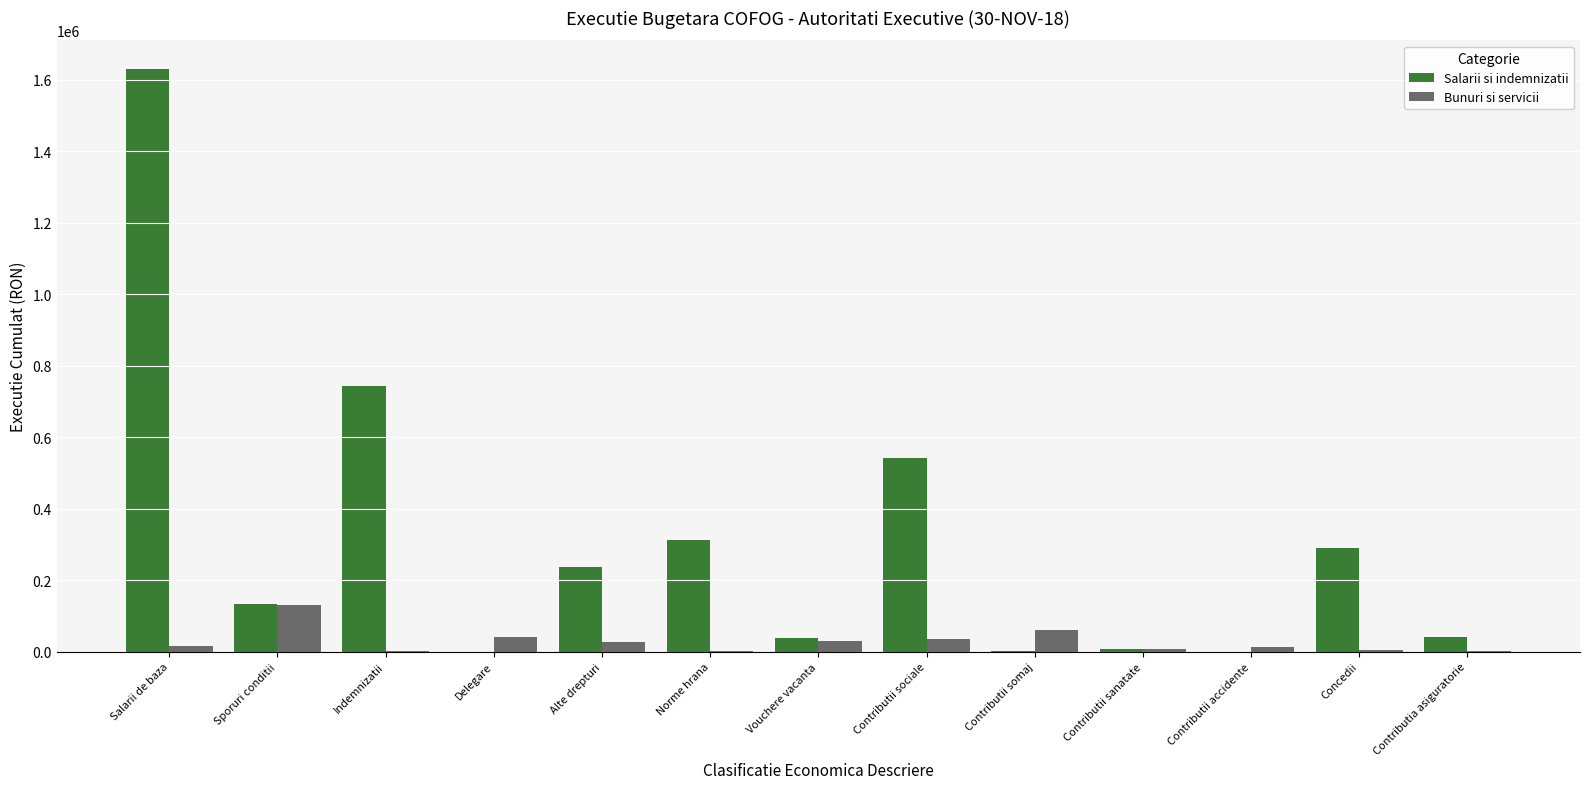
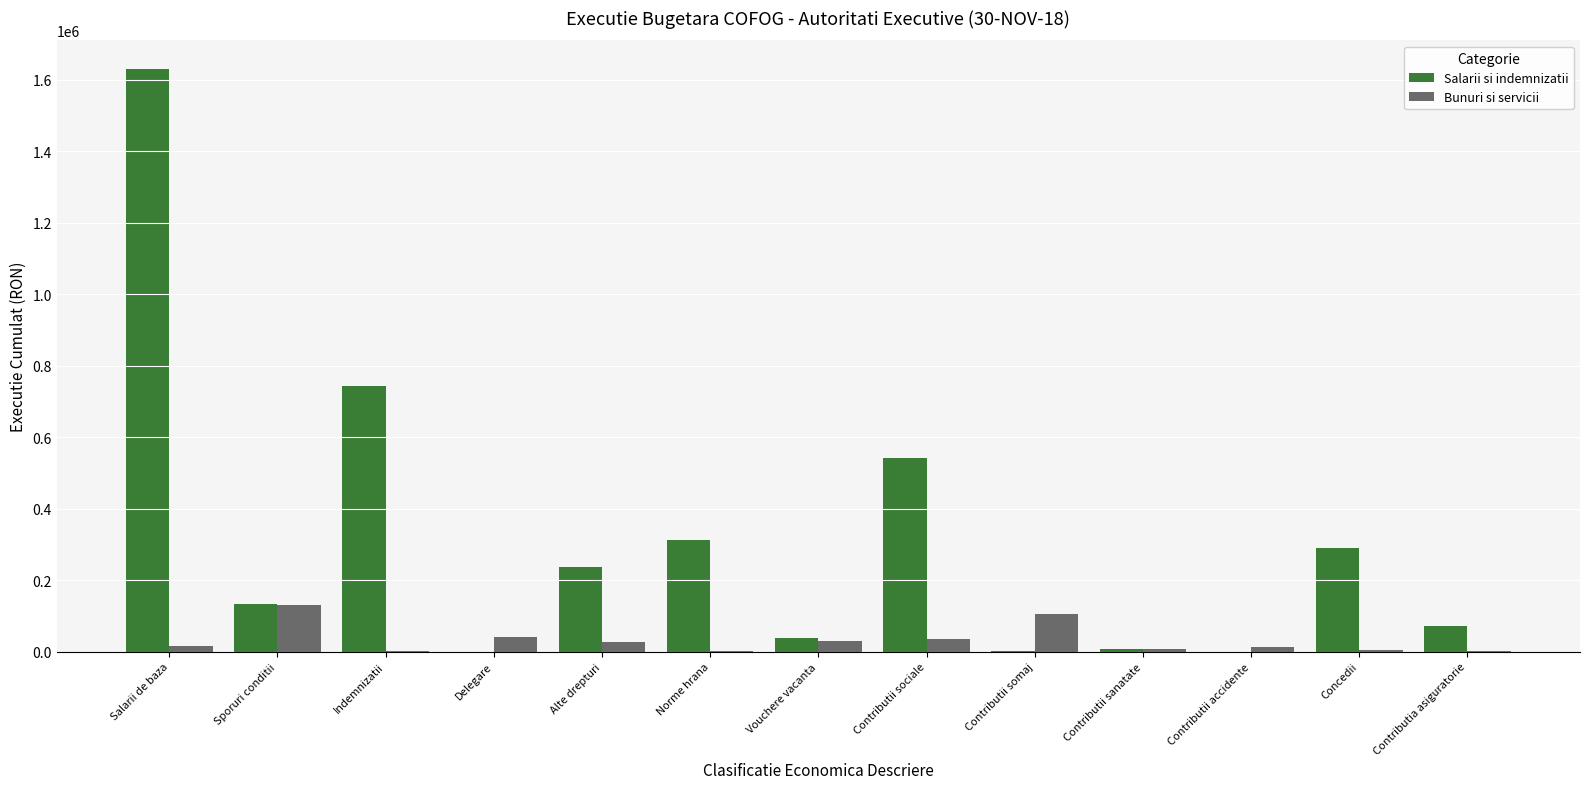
  {
    "Salarii si indemnizatii": {
      "Salarii de baza": 1630000,
      "Sporuri conditii": 130000,
      "Indemnizatii": 740000,
      "Alte drepturi": 240000,
      "Norme hrana": 310000,
      "Vouchere vacanta": 40000,
      "Contributii sociale": 540000,
      "Contributii sanatate": 10000,
      "Concedii": 290000,
-     "Contributia asiguratorie": 40000
+     "Contributia asiguratorie": 70000
    },
    "Bunuri si servicii": {
      "Salarii de baza": 20000,
      "Sporuri conditii": 130000,
      "Delegare": 40000,
      "Alte drepturi": 30000,
      "Vouchere vacanta": 30000,
      "Contributii sociale": 40000,
-     "Contributii somaj": 60000,
+     "Contributii somaj": 110000,
      "Contributii sanatate": 10000,
      "Contributii accidente": 10000
    }
  }
